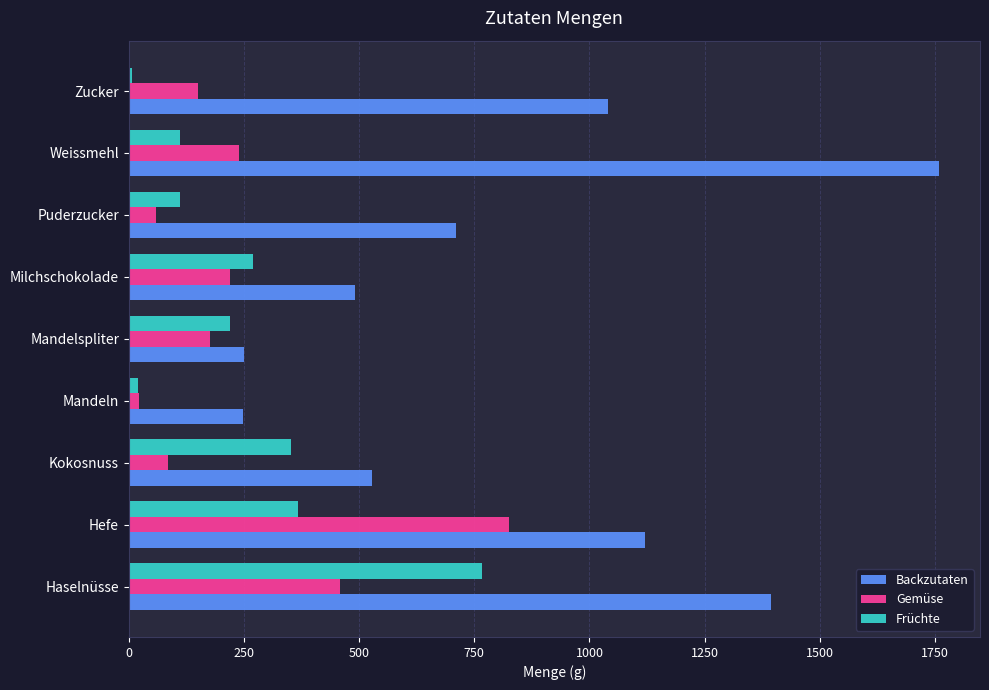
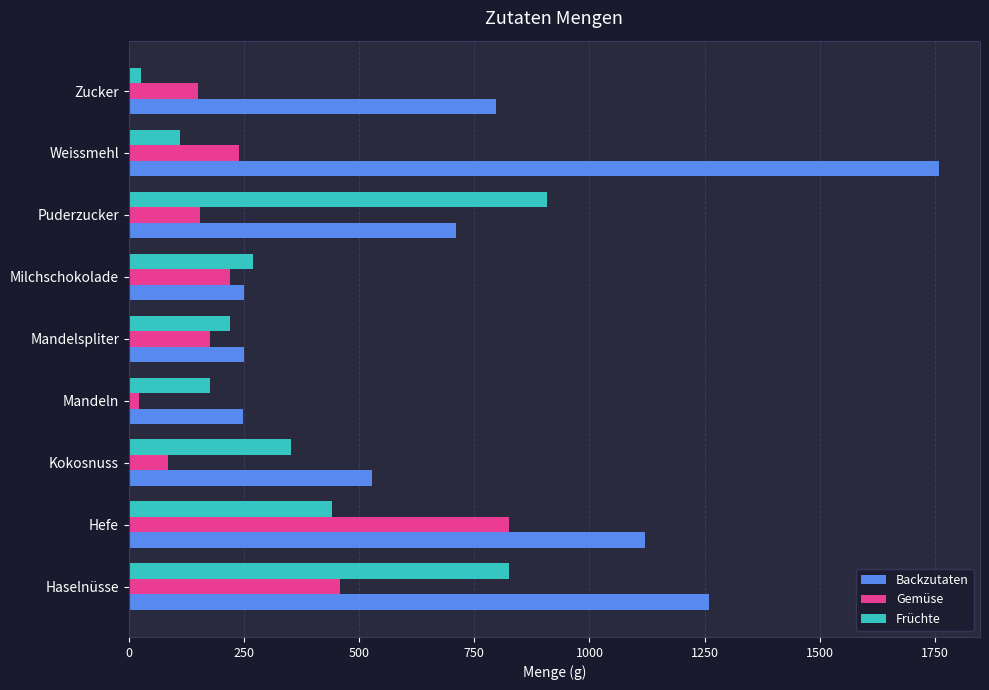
  {
    "Backzutaten": {
-     "Zucker": 1040,
+     "Zucker": 800,
      "Weissmehl": 1760,
      "Puderzucker": 710,
-     "Milchschokolade": 490,
+     "Milchschokolade": 250,
      "Mandelspliter": 250,
      "Mandeln": 250,
      "Kokosnuss": 530,
      "Hefe": 1120,
-     "Haselnüsse": 1400
+     "Haselnüsse": 1260
    },
    "Gemüse": {
      "Zucker": 150,
      "Weissmehl": 240,
-     "Puderzucker": 60,
+     "Puderzucker": 150,
      "Milchschokolade": 220,
      "Mandelspliter": 180,
      "Mandeln": 20,
      "Kokosnuss": 90,
      "Hefe": 830,
      "Haselnüsse": 460
    },
    "Früchte": {
-     "Zucker": 10,
+     "Zucker": 30,
      "Weissmehl": 110,
-     "Puderzucker": 110,
+     "Puderzucker": 910,
      "Milchschokolade": 270,
      "Mandelspliter": 220,
-     "Mandeln": 20,
+     "Mandeln": 180,
      "Kokosnuss": 350,
-     "Hefe": 370,
-     "Haselnüsse": 770
+     "Hefe": 440,
+     "Haselnüsse": 830
    }
  }
